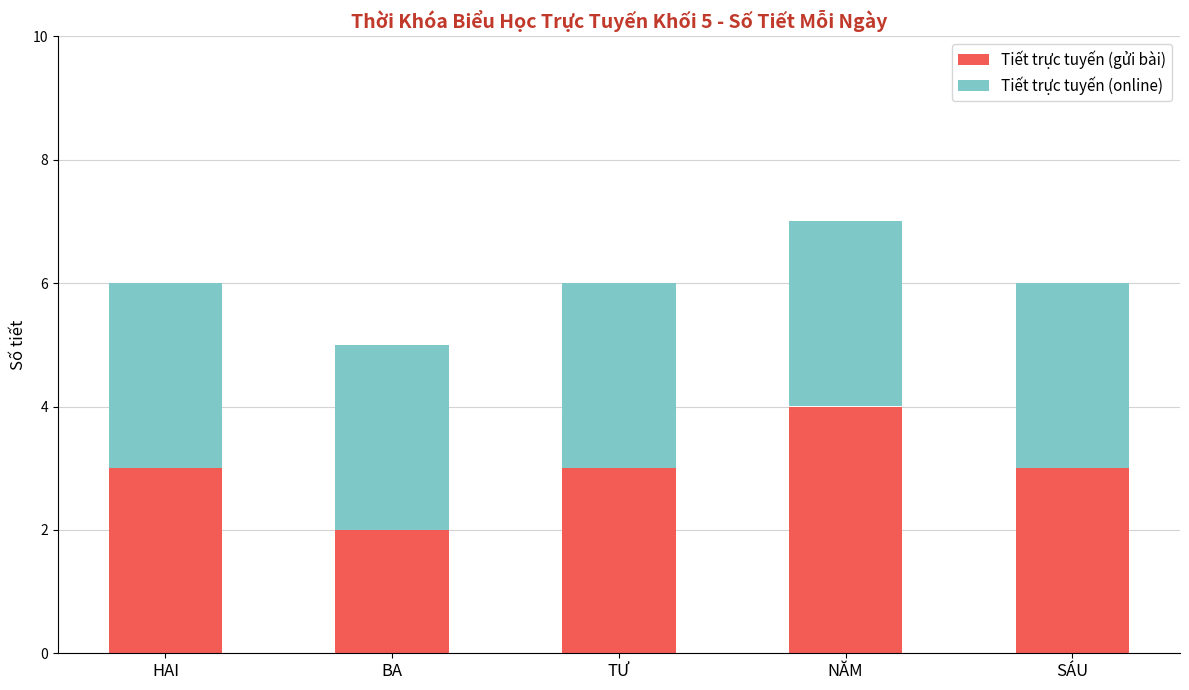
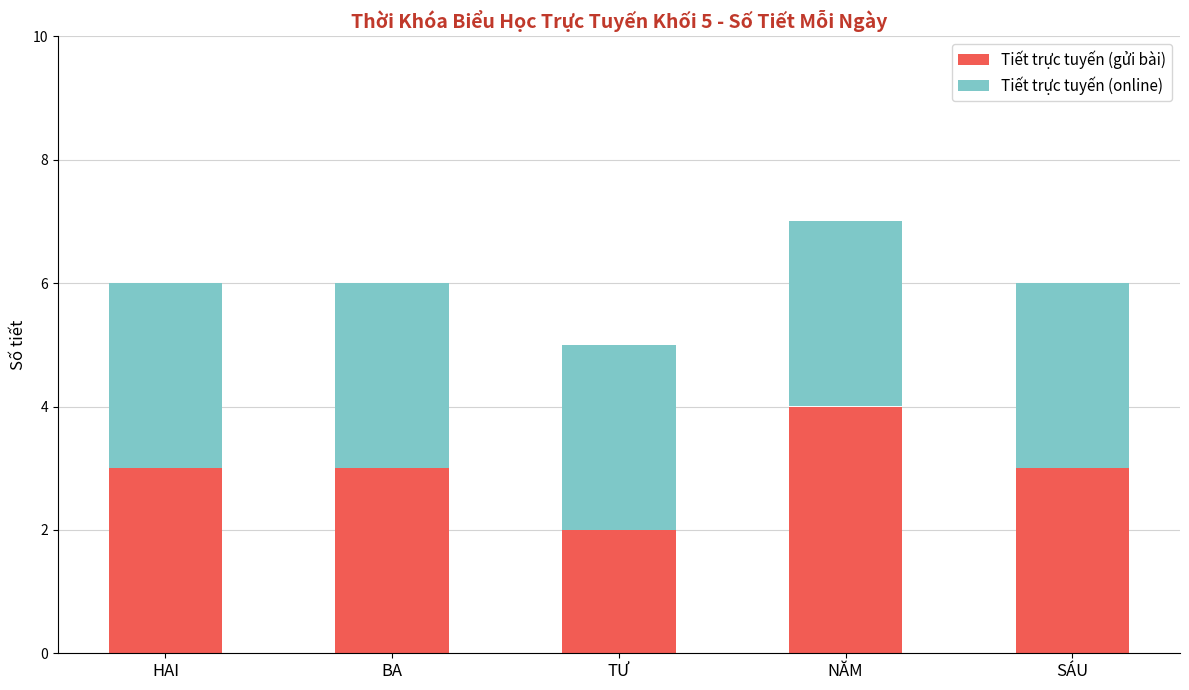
  {
    "Tiết trực tuyến (gửi bài)": {
      "HAI": 3,
-     "BA": 2,
-     "TƯ": 3,
+     "BA": 3,
+     "TƯ": 2,
      "NĂM": 4,
      "SÁU": 3
    },
    "Tiết trực tuyến (online)": {
      "HAI": 3,
      "BA": 3,
      "TƯ": 3,
      "NĂM": 3,
      "SÁU": 3
    }
  }
